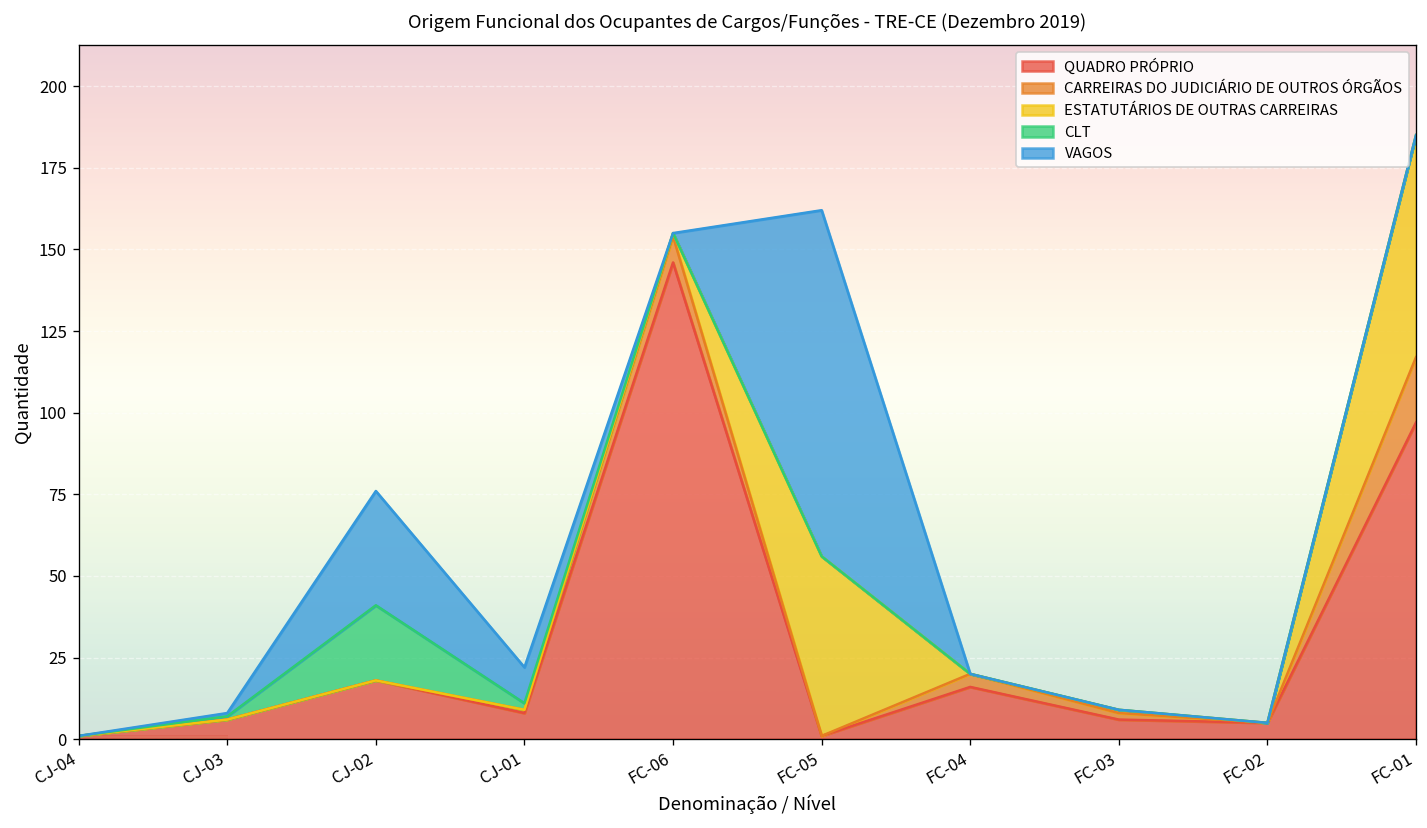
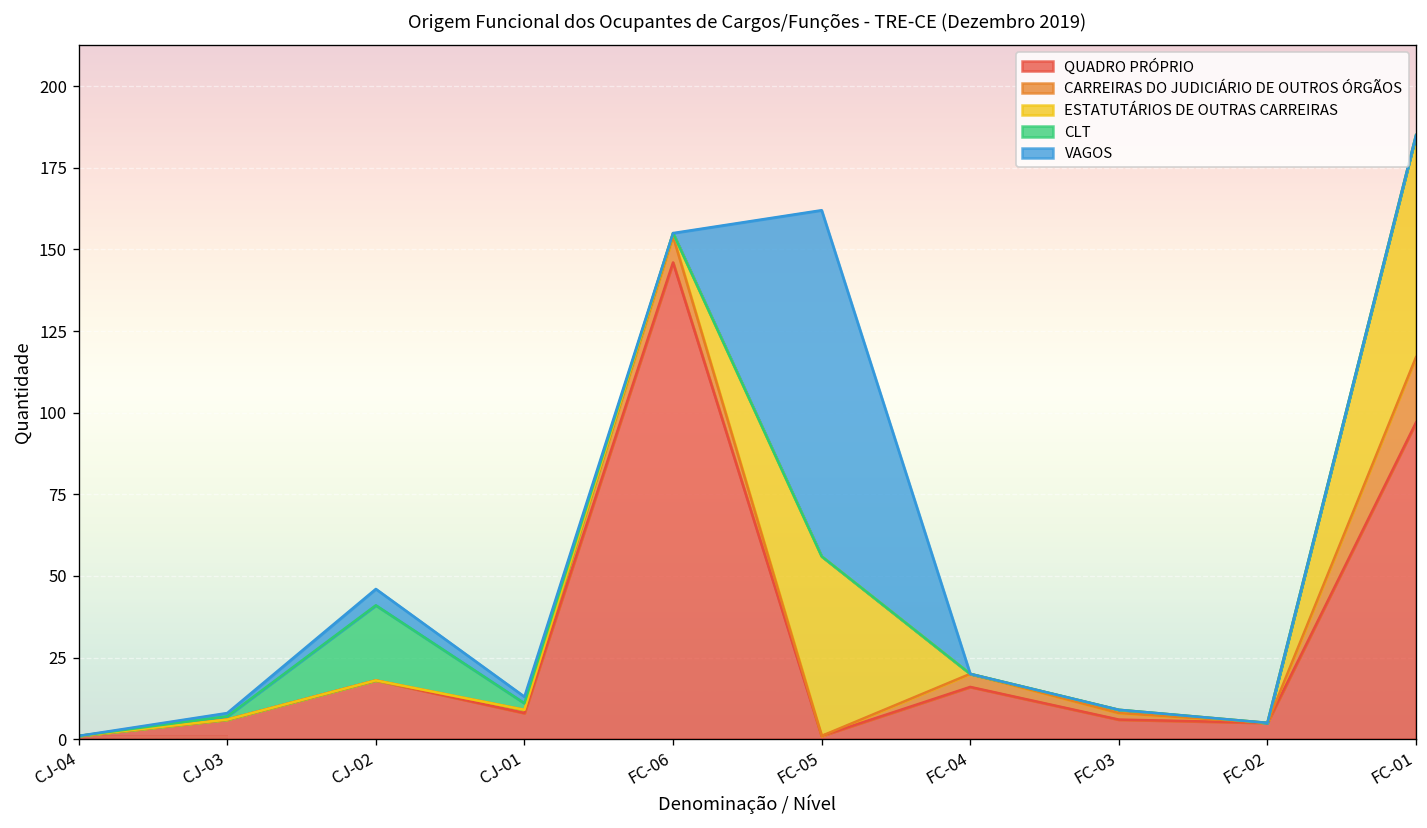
  {
    "CLT": {
      "CJ-03": 1,
      "CJ-02": 23,
      "CJ-01": 2
    },
    "VAGOS": {
      "CJ-03": 1,
-     "CJ-02": 35,
-     "CJ-01": 11,
+     "CJ-02": 5,
+     "CJ-01": 2,
      "FC-05": 106
    }
  }
